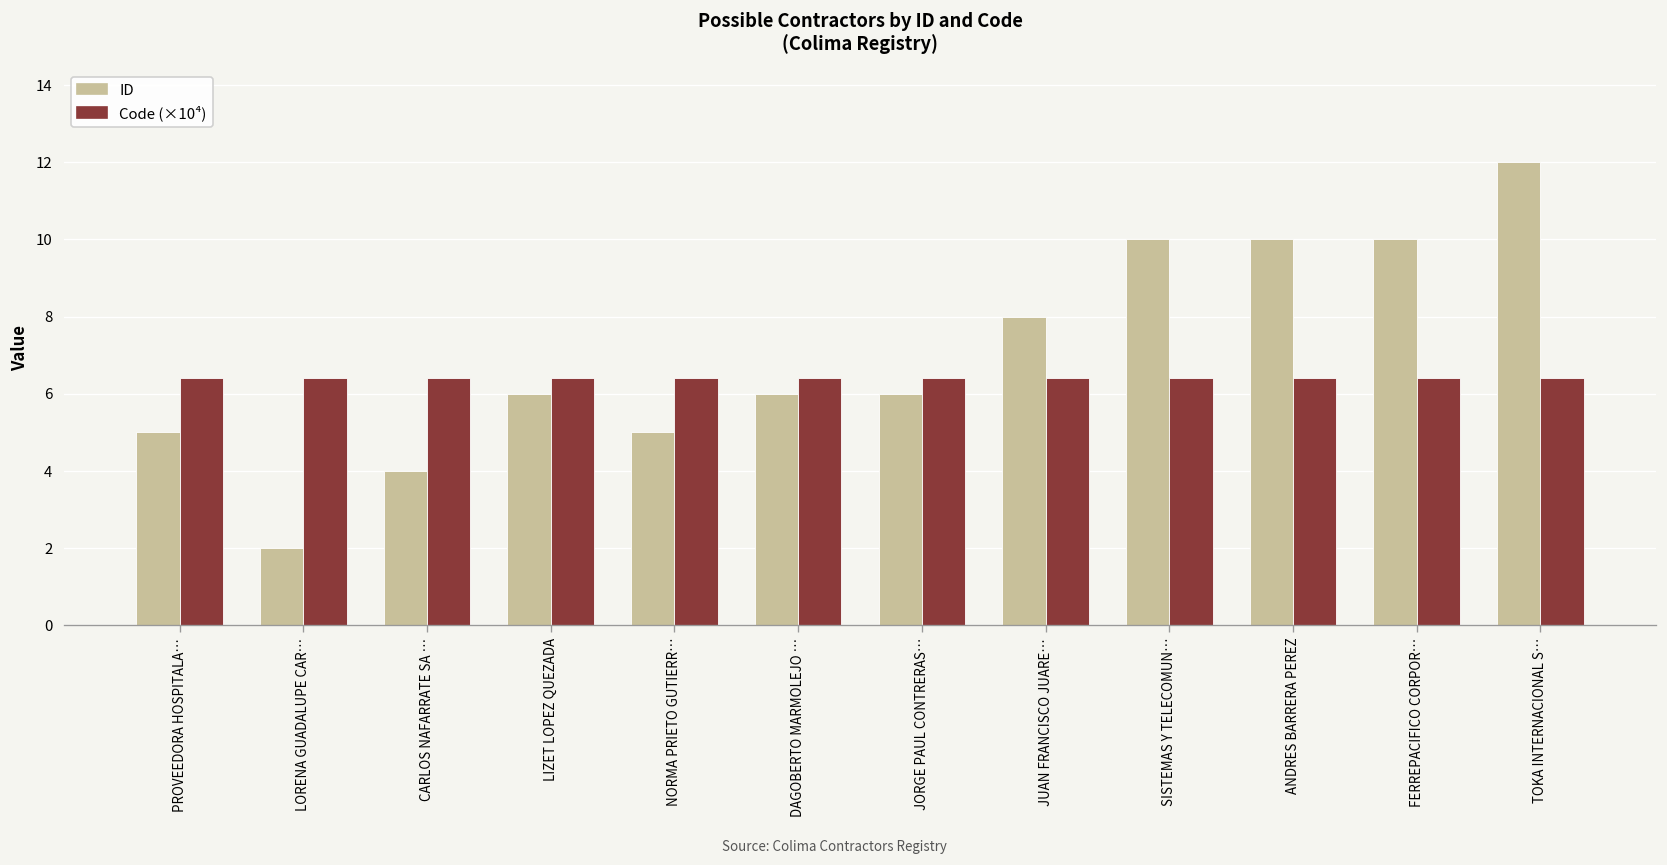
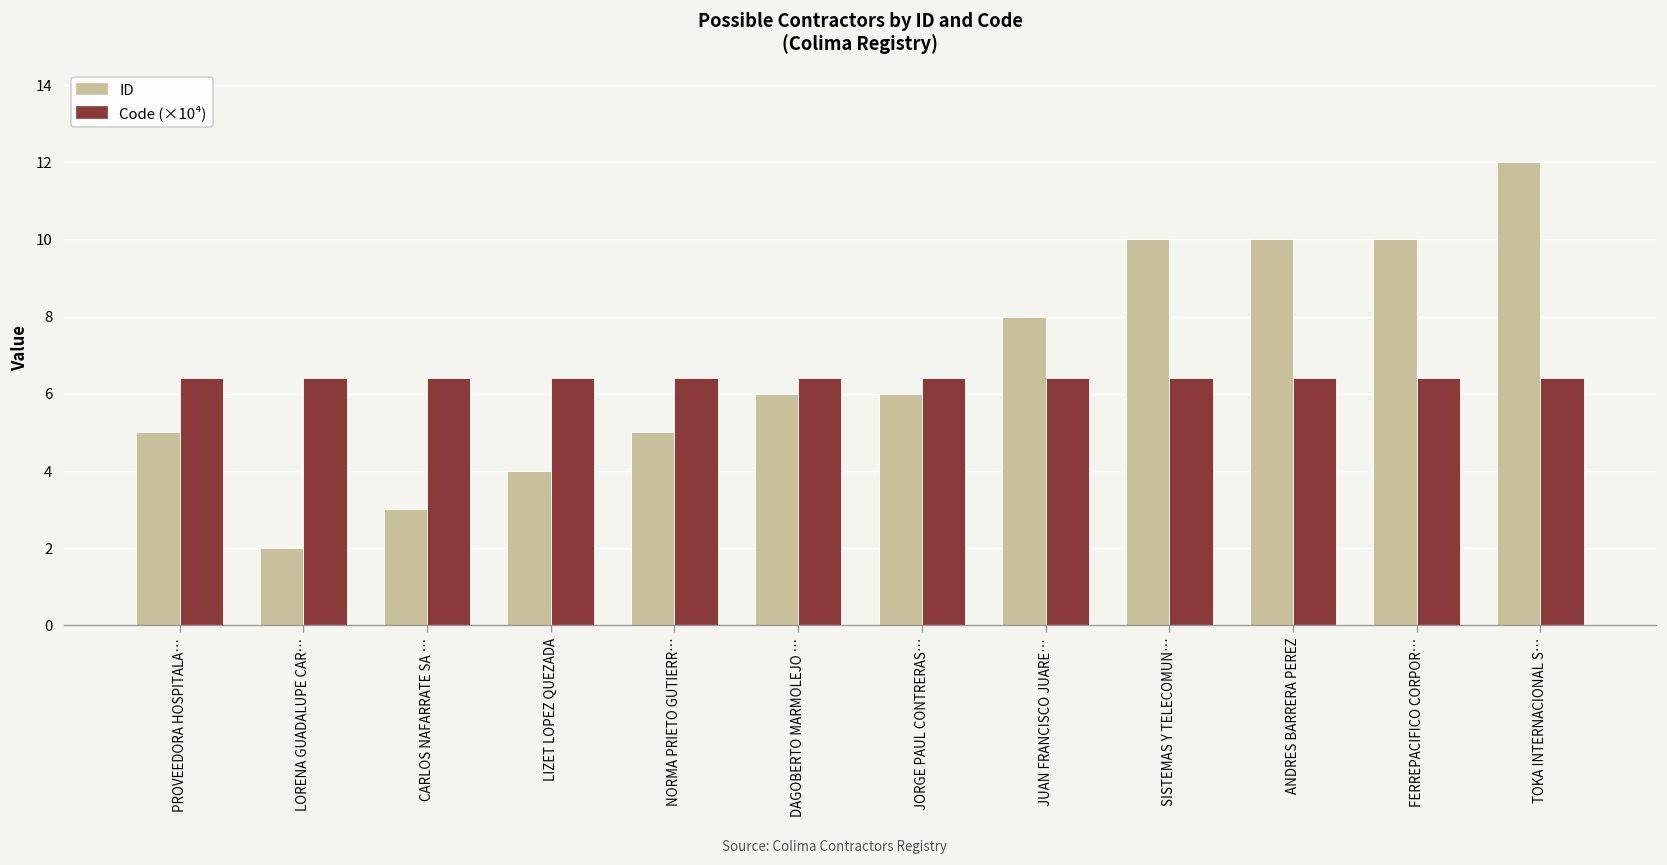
  {
    "ID": {
      "PROVEEDORA HOSPITALA…": 5,
      "LORENA GUADALUPE CAR…": 2,
-     "CARLOS NAFARRATE SA …": 4,
-     "LIZET LOPEZ QUEZADA": 6,
+     "CARLOS NAFARRATE SA …": 3,
+     "LIZET LOPEZ QUEZADA": 4,
      "NORMA PRIETO GUTIERR…": 5,
      "DAGOBERTO MARMOLEJO …": 6,
      "JORGE PAUL CONTRERAS…": 6,
      "JUAN FRANCISCO JUARE…": 8,
      "SISTEMAS Y TELECOMUN…": 10,
      "ANDRES BARRERA PEREZ": 10,
      "FERREPACIFICO CORPOR…": 10,
      "TOKA INTERNACIONAL S…": 12
    },
    "Code (×10⁴)": {
      "PROVEEDORA HOSPITALA…": 6.4,
      "LORENA GUADALUPE CAR…": 6.4,
      "CARLOS NAFARRATE SA …": 6.4,
      "LIZET LOPEZ QUEZADA": 6.4,
      "NORMA PRIETO GUTIERR…": 6.4,
      "DAGOBERTO MARMOLEJO …": 6.4,
      "JORGE PAUL CONTRERAS…": 6.4,
      "JUAN FRANCISCO JUARE…": 6.4,
      "SISTEMAS Y TELECOMUN…": 6.4,
      "ANDRES BARRERA PEREZ": 6.4,
      "FERREPACIFICO CORPOR…": 6.4,
      "TOKA INTERNACIONAL S…": 6.4
    }
  }
